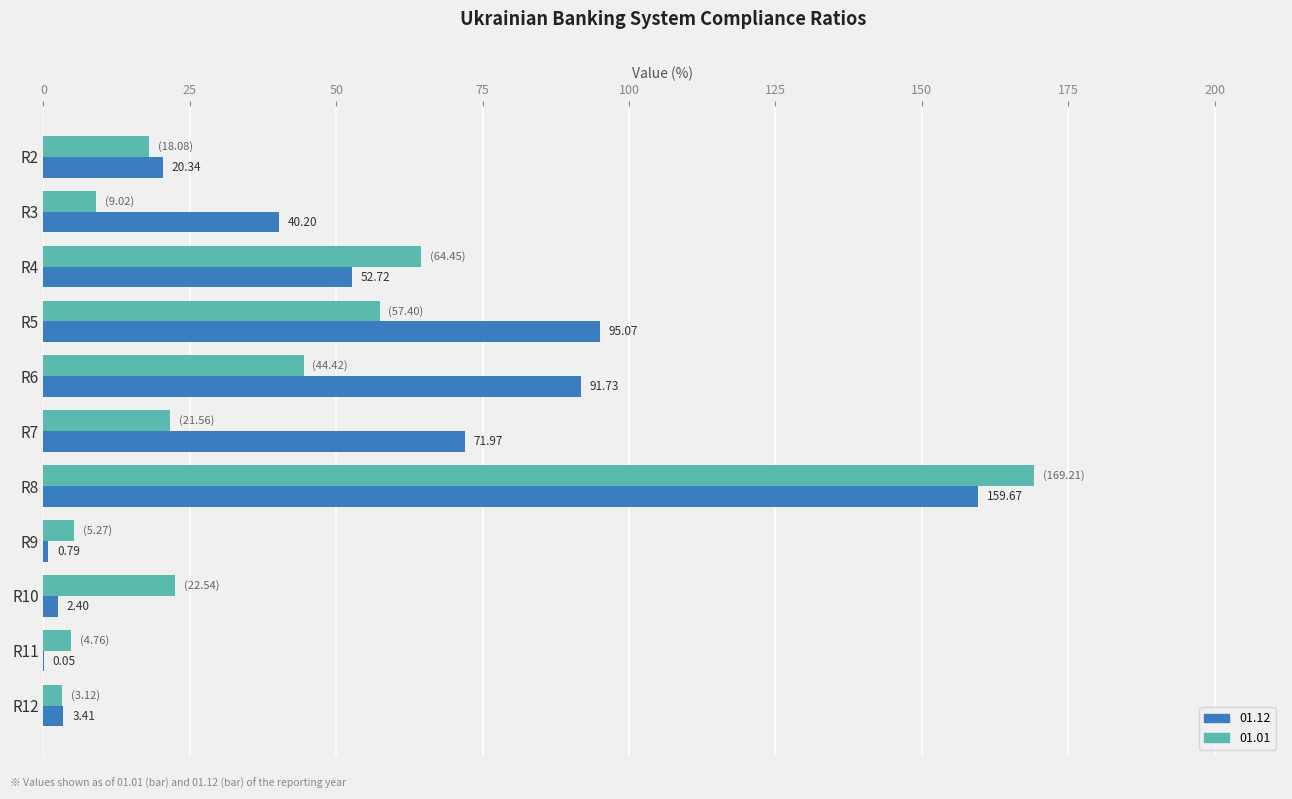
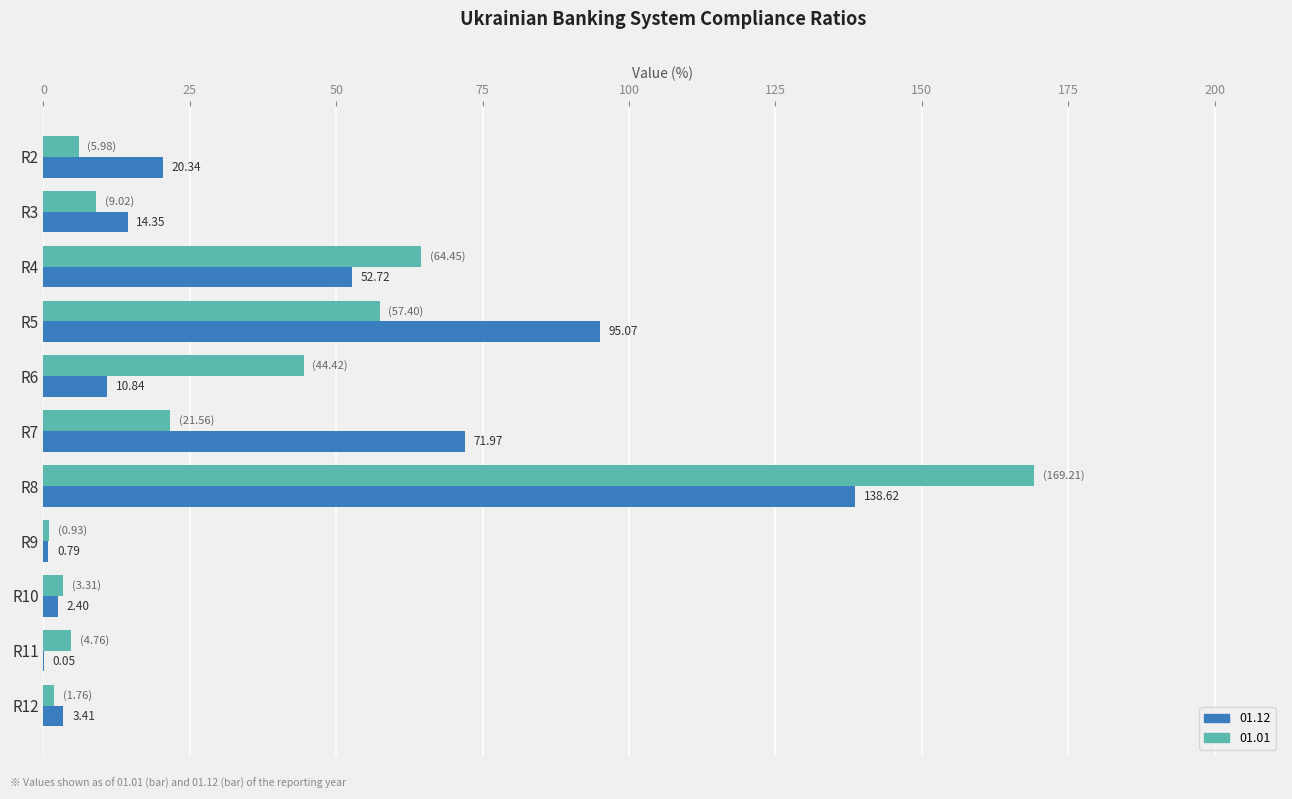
  {
    "01.12": {
      "R2": "20.34",
-     "R3": "40.20",
+     "R3": "14.35",
      "R4": "52.72",
      "R5": "95.07",
-     "R6": "91.73",
+     "R6": "10.84",
      "R7": "71.97",
-     "R8": "159.67",
+     "R8": "138.62",
      "R9": "0.79",
      "R10": "2.40",
      "R11": "0.05",
      "R12": "3.41"
    },
    "01.01": {
-     "R2": "(18.08)",
+     "R2": "(5.98)",
      "R3": "(9.02)",
      "R4": "(64.45)",
      "R5": "(57.40)",
      "R6": "(44.42)",
      "R7": "(21.56)",
      "R8": "(169.21)",
-     "R9": "(5.27)",
-     "R10": "(22.54)",
+     "R9": "(0.93)",
+     "R10": "(3.31)",
      "R11": "(4.76)",
-     "R12": "(3.12)"
+     "R12": "(1.76)"
    }
  }
